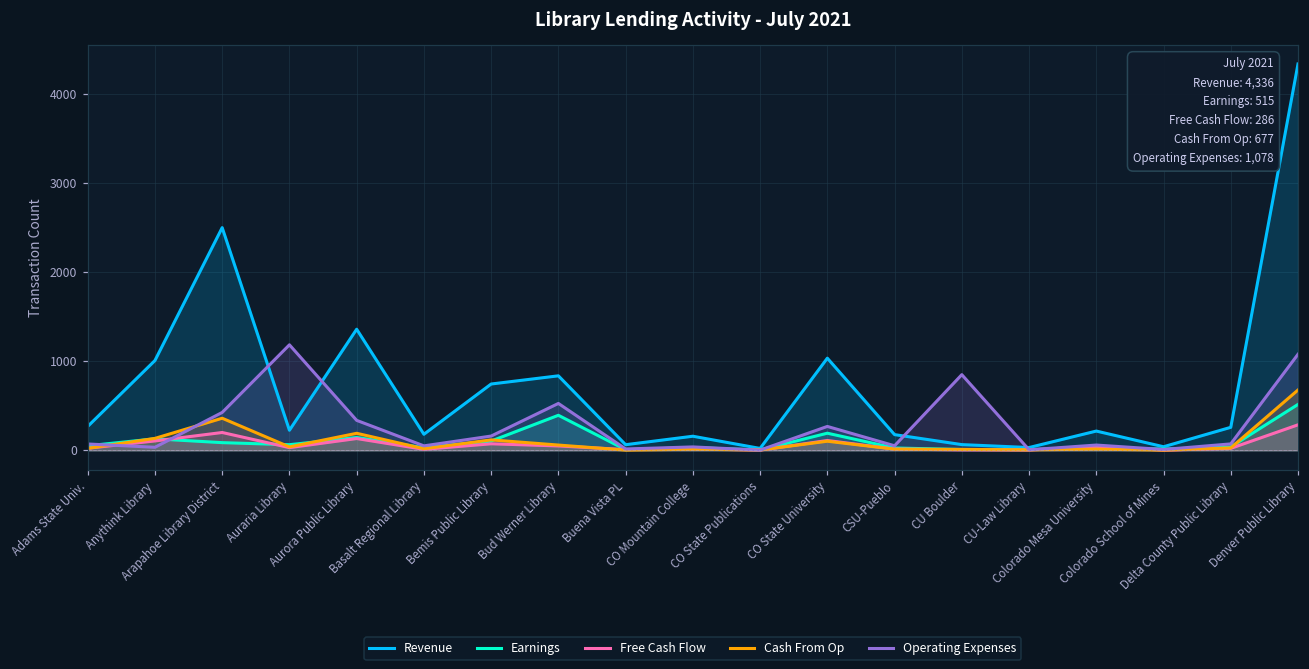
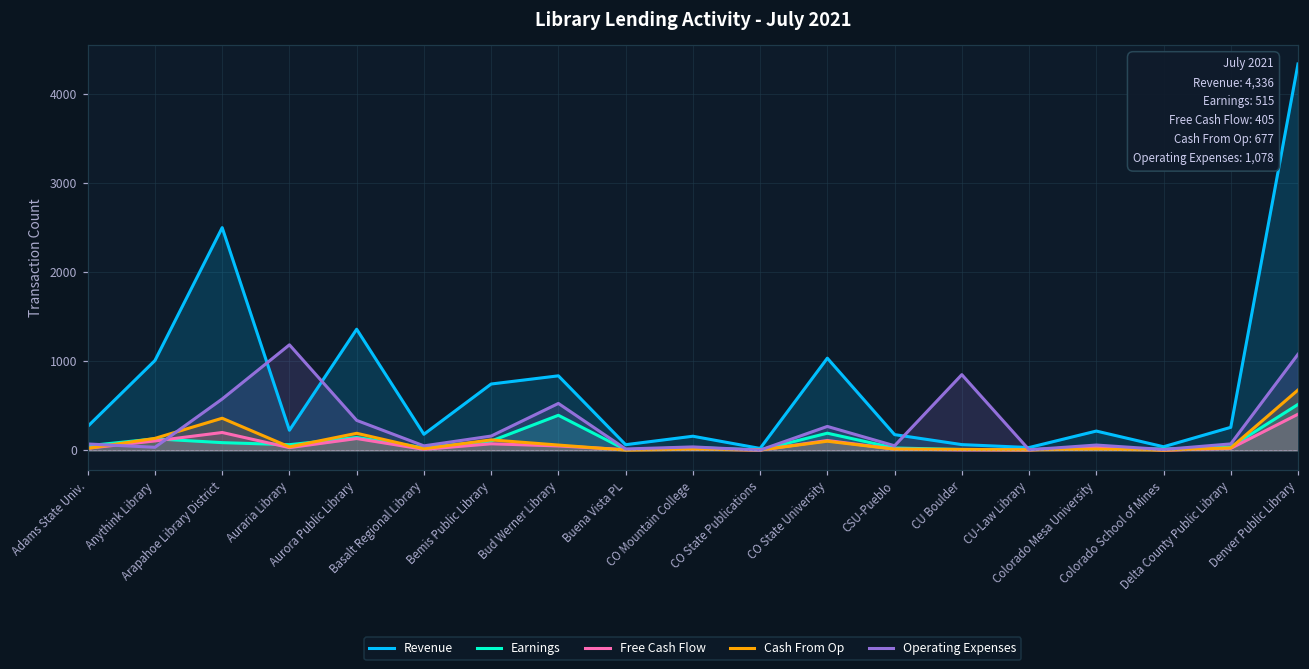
  {
    "Revenue": {
      "Adams State Univ.": 300,
      "Anythink Library": 1000,
      "Arapahoe Library District": 2500,
      "Auraria Library": 200,
      "Aurora Public Library": 1400,
      "Basalt Regional Library": 200,
      "Bemis Public Library": 700,
      "Bud Werner Library": 800,
      "Buena Vista PL": 100,
      "CO Mountain College": 200,
      "CO State University": 1000,
      "CSU-Pueblo": 200,
      "CU Boulder": 100,
      "Colorado Mesa University": 200,
      "Delta County Public Library": 300
    },
    "Earnings": {
      "Arapahoe Library District": 100,
      "Bud Werner Library": 400,
      "CO State University": 200,
      "Denver Public Library": 500
    },
    "Free Cash Flow": {
-     "Denver Public Library": 286
+     "Denver Public Library": 405
    },
    "Cash From Op": {
      "Arapahoe Library District": 400,
      "Aurora Public Library": 200,
      "Denver Public Library": 700
    },
    "Operating Expenses": {
      "Anythink Library": 0,
-     "Arapahoe Library District": 400,
+     "Arapahoe Library District": 600,
      "Auraria Library": 1200,
      "Aurora Public Library": 300,
      "Bemis Public Library": 200,
      "Bud Werner Library": 500,
      "CO State University": 300,
      "CU Boulder": 800,
      "Delta County Public Library": 100,
      "Denver Public Library": 1100
    }
  }
